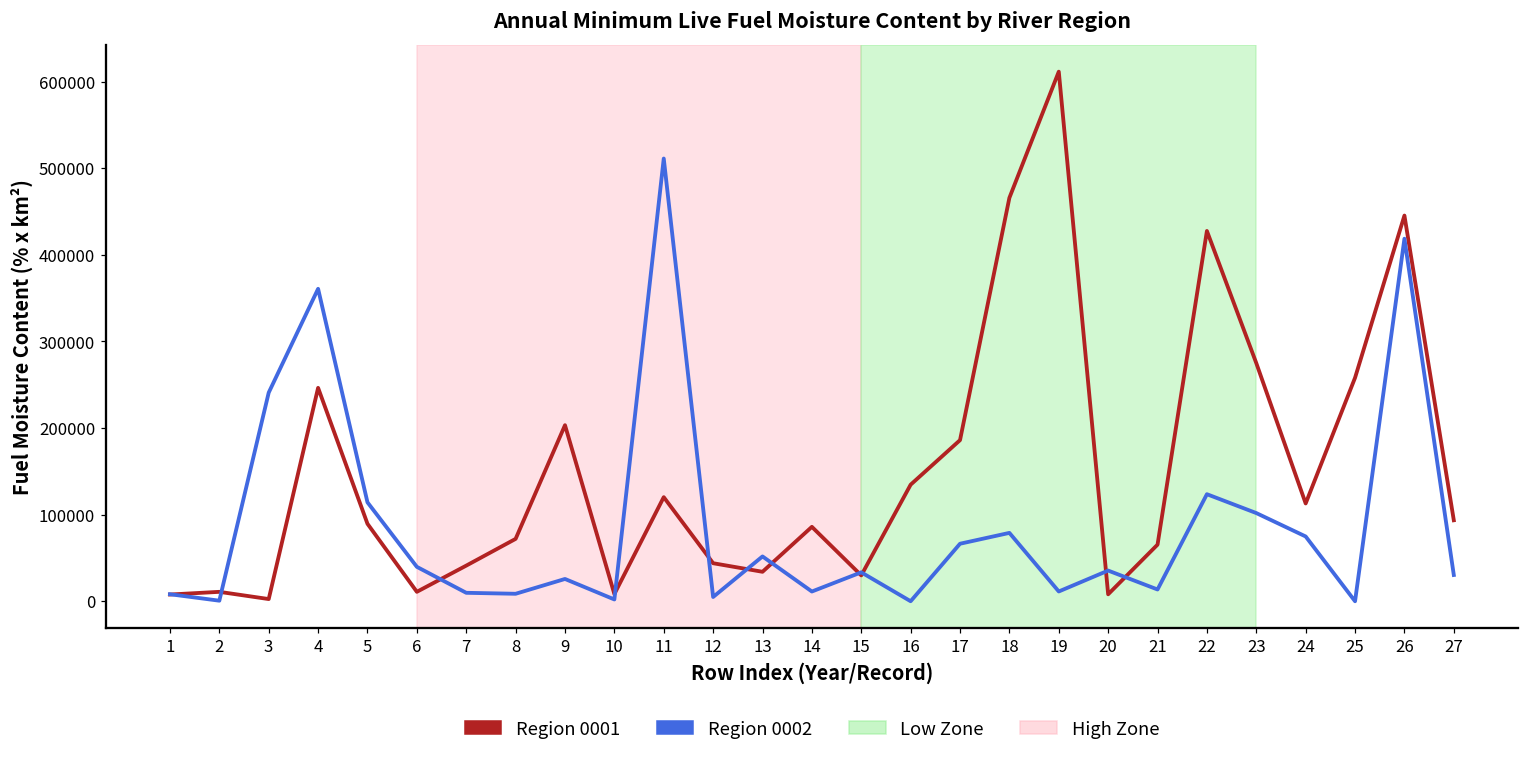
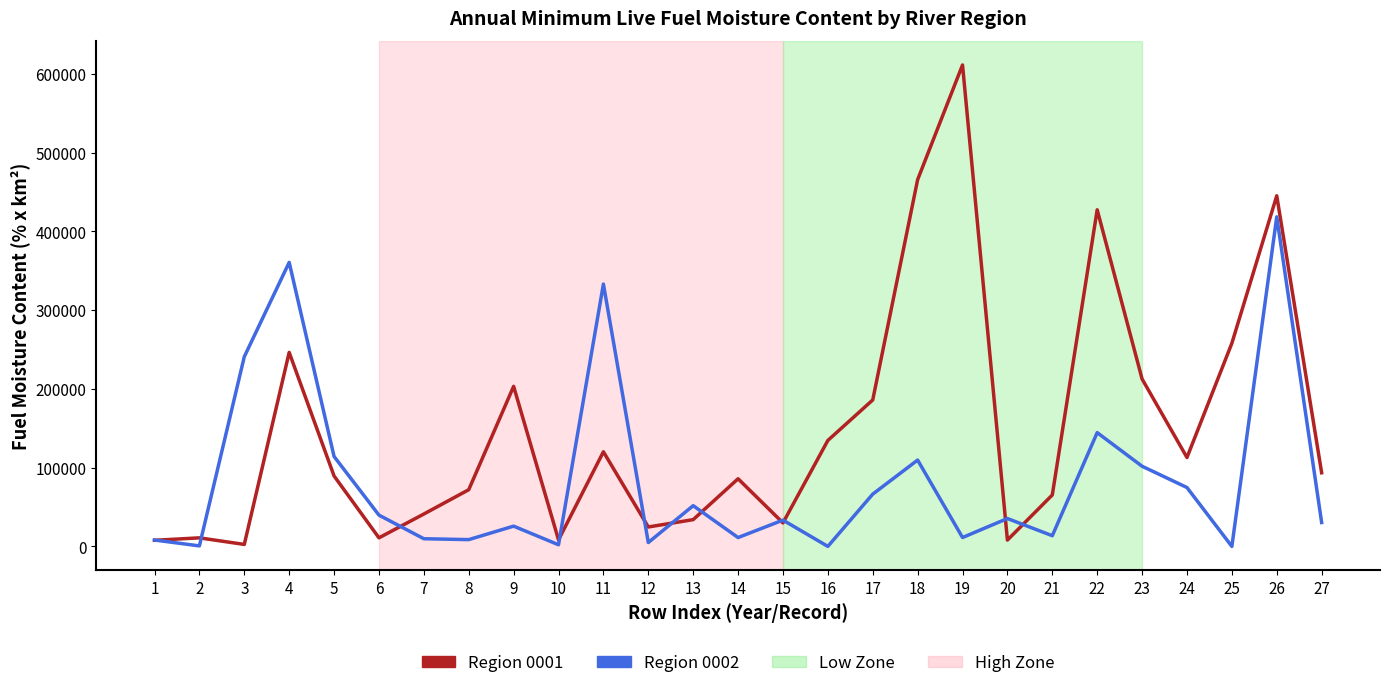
  {
    "Region 0001": {
      "2": 10000,
      "3": 0,
      "4": 250000,
      "5": 90000,
      "6": 10000,
      "7": 40000,
      "8": 70000,
      "9": 200000,
      "10": 10000,
      "11": 120000,
-     "12": 40000,
+     "12": 20000,
      "13": 30000,
      "14": 90000,
      "15": 30000,
      "16": 130000,
      "17": 190000,
      "18": 470000,
      "19": 610000,
      "20": 10000,
      "21": 70000,
      "22": 430000,
-     "23": 270000,
+     "23": 210000,
      "24": 110000,
      "25": 260000,
      "26": 450000,
      "27": 90000
    },
    "Region 0002": {
      "2": 0,
      "3": 240000,
      "4": 360000,
      "5": 110000,
      "6": 40000,
      "7": 10000,
      "8": 10000,
      "9": 30000,
      "10": 0,
-     "11": 510000,
+     "11": 330000,
      "12": 0,
      "13": 50000,
      "14": 10000,
      "15": 30000,
      "16": 0,
      "17": 70000,
-     "18": 80000,
+     "18": 110000,
      "19": 10000,
      "20": 40000,
      "21": 10000,
-     "22": 120000,
+     "22": 140000,
      "23": 100000,
      "24": 70000,
      "25": 0,
      "26": 420000,
      "27": 30000
    }
  }
